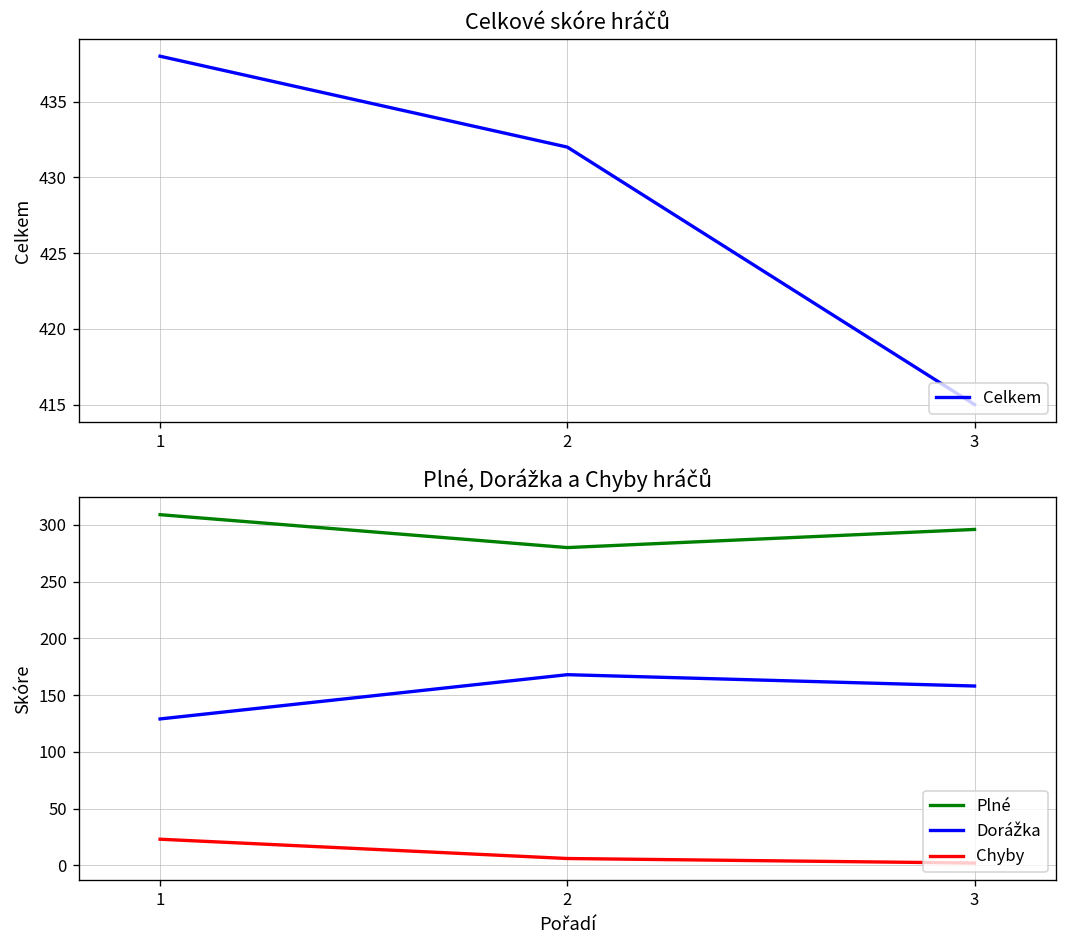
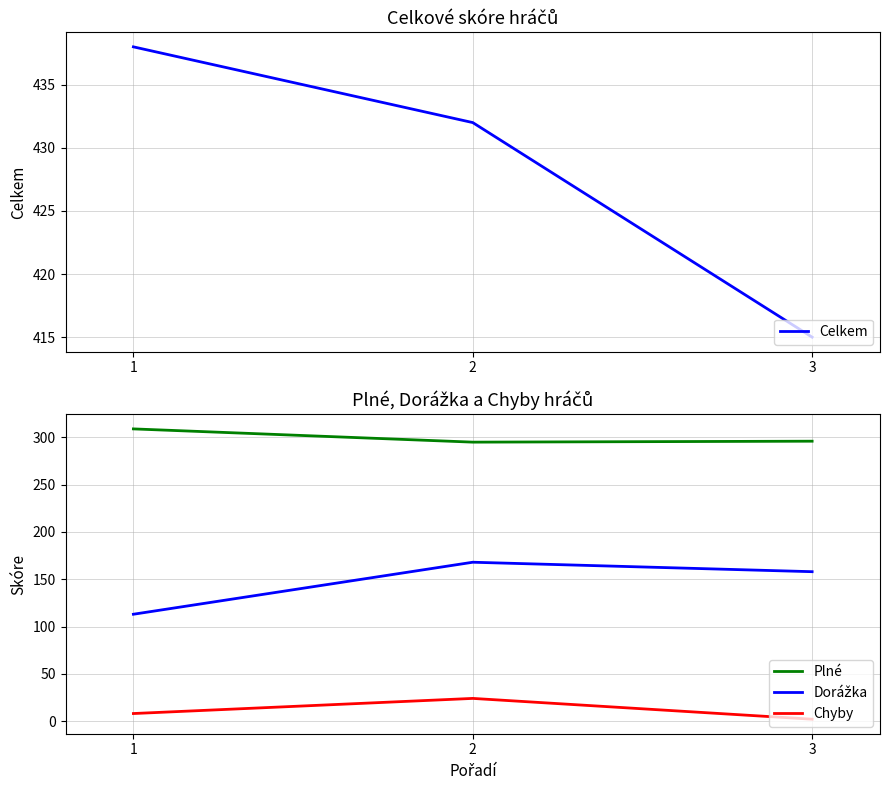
  {
    "Celkové skóre hráčů": {
      "1": 438.0,
      "2": 432.0
    },
    "Plné, Dorážka a Chyby hráčů": {
      "Plné": {
        "1": 310,
-       "2": 280,
+       "2": 300,
        "3": 300
      },
      "Dorážka": {
-       "1": 130,
+       "1": 110,
        "2": 170,
        "3": 160
      },
      "Chyby": {
-       "1": 20,
-       "2": 10
+       "1": 10,
+       "2": 20
      }
    }
  }
